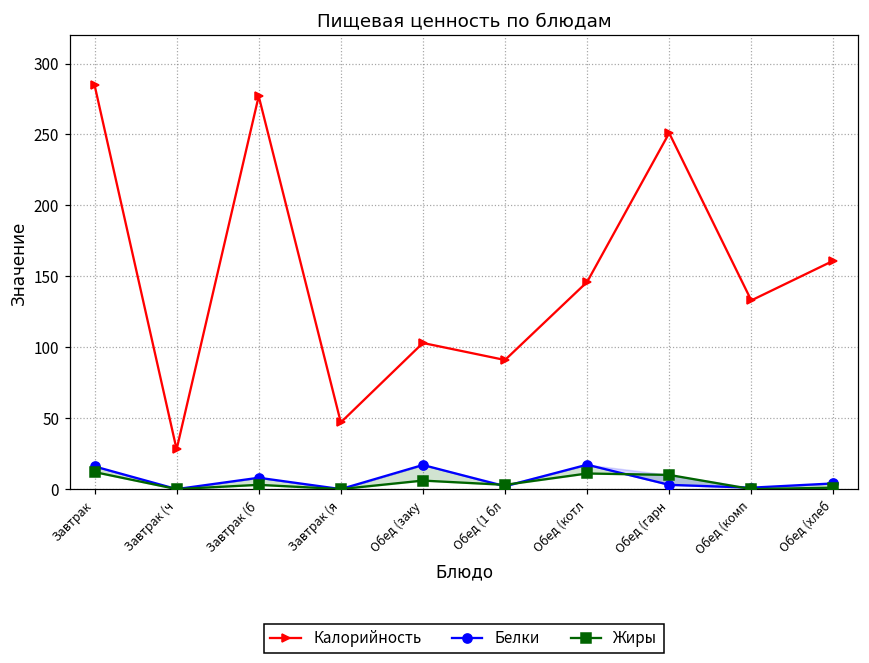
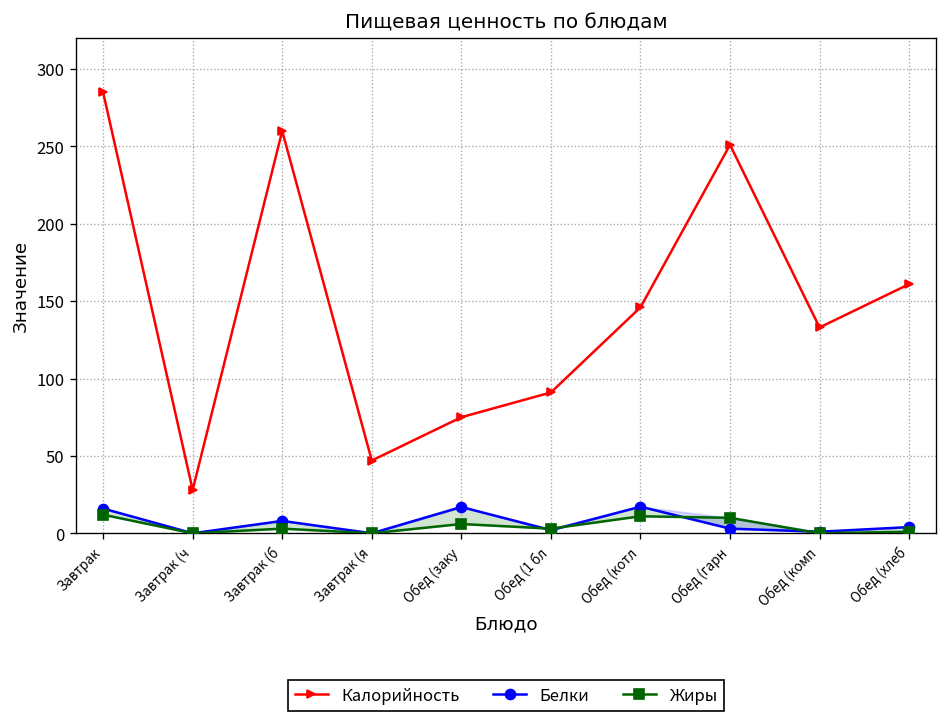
  {
    "Калорийность": {
      "Завтрак": 285,
      "Завтрак (ч": 28,
-     "Завтрак (б": 277,
+     "Завтрак (б": 260,
      "Завтрак (я": 47,
-     "Обед (заку": 103,
+     "Обед (заку": 75,
      "Обед (1 бл": 91,
      "Обед (котл": 146,
      "Обед (гарн": 251,
      "Обед (комп": 133,
      "Обед (хлеб": 161
    },
    "Белки": {
      "Обед (гарн": 3
    }
  }
